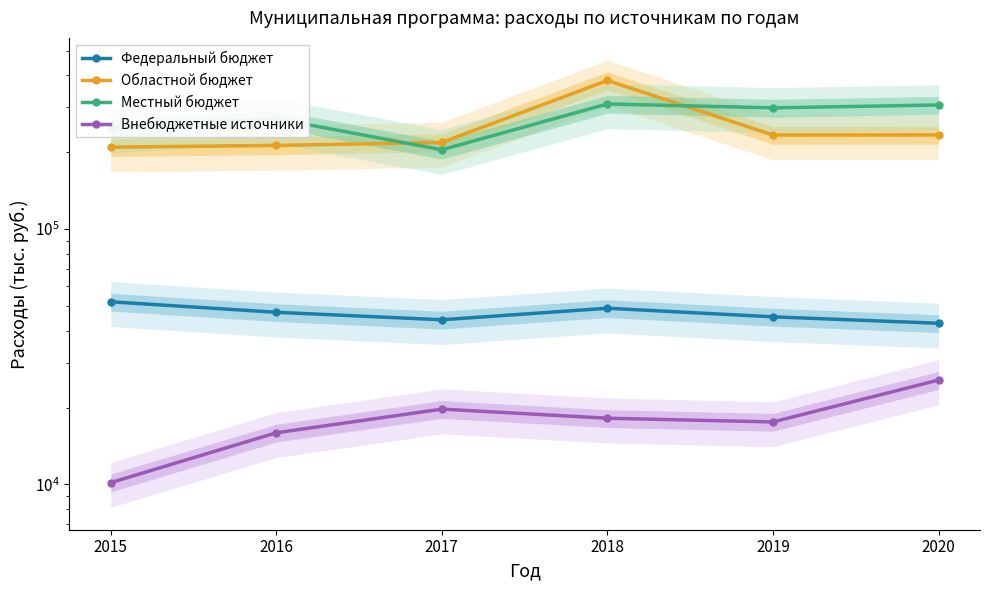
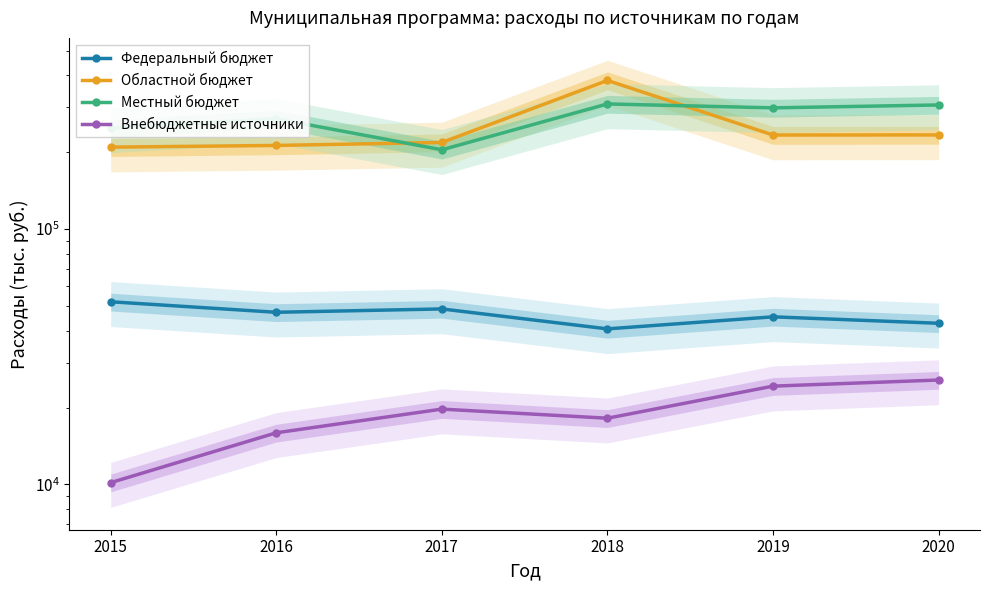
  {
    "Федеральный бюджет": {
      "2015": 52000,
      "2016": 47000,
-     "2017": 44000,
-     "2018": 49000,
+     "2017": 49000,
+     "2018": 41000,
      "2019": 45000,
      "2020": 43000
    },
    "Местный бюджет": {
      "2017": 200000,
      "2018": 310000,
      "2019": 300000,
      "2020": 310000
    },
    "Внебюджетные источники": {
      "2015": 10200,
      "2016": 16000,
      "2017": 20000,
      "2018": 18000,
-     "2019": 18000,
+     "2019": 24000,
      "2020": 26000
    }
  }
